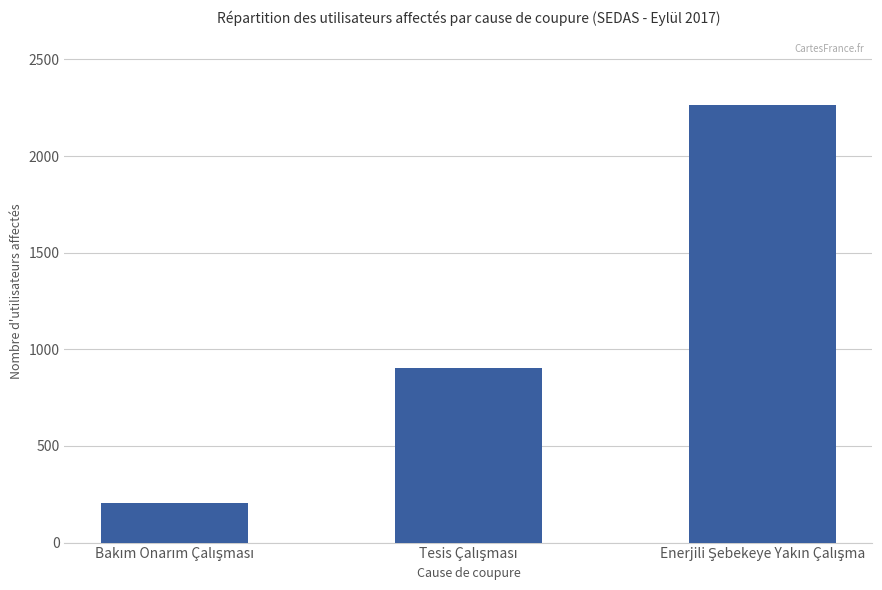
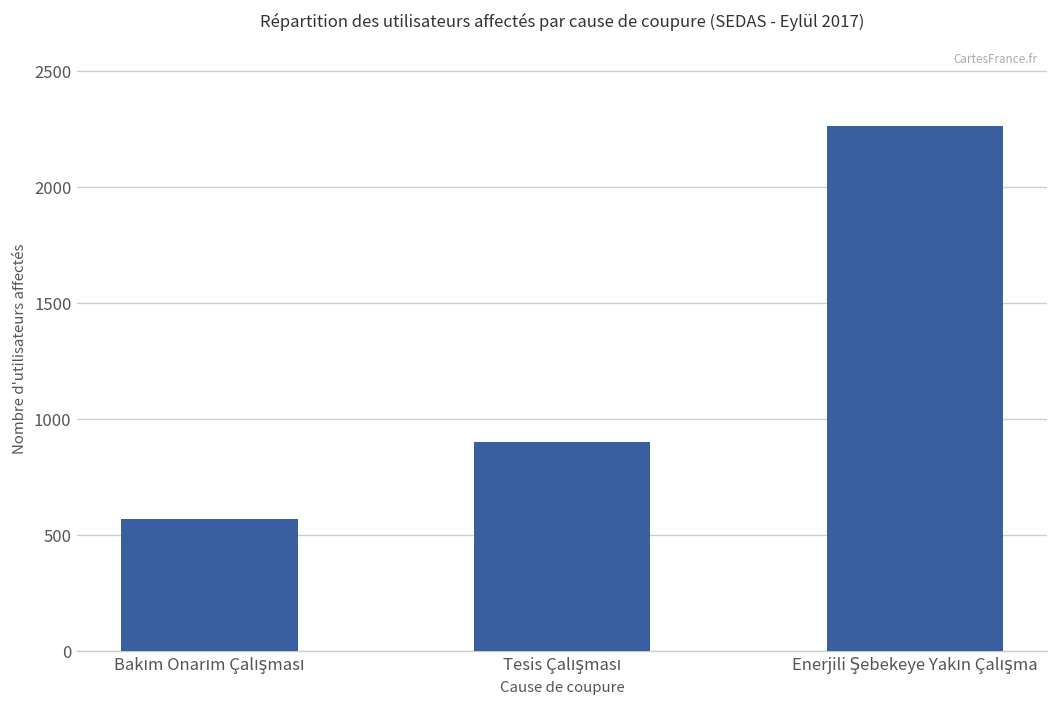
  {
-   "Bakım Onarım Çalışması": 200,
+   "Bakım Onarım Çalışması": 570,
    "Tesis Çalışması": 900,
    "Enerjili Şebekeye Yakın Çalışma": 2270
  }
